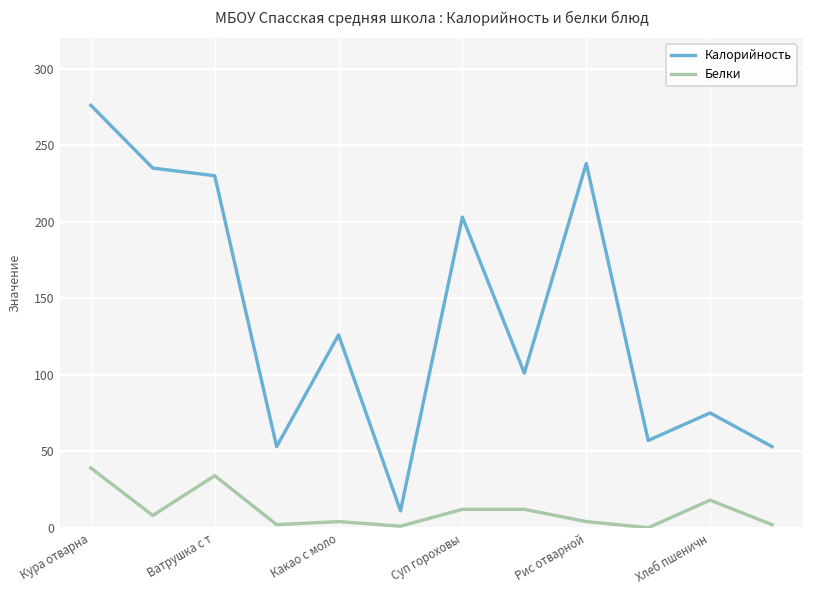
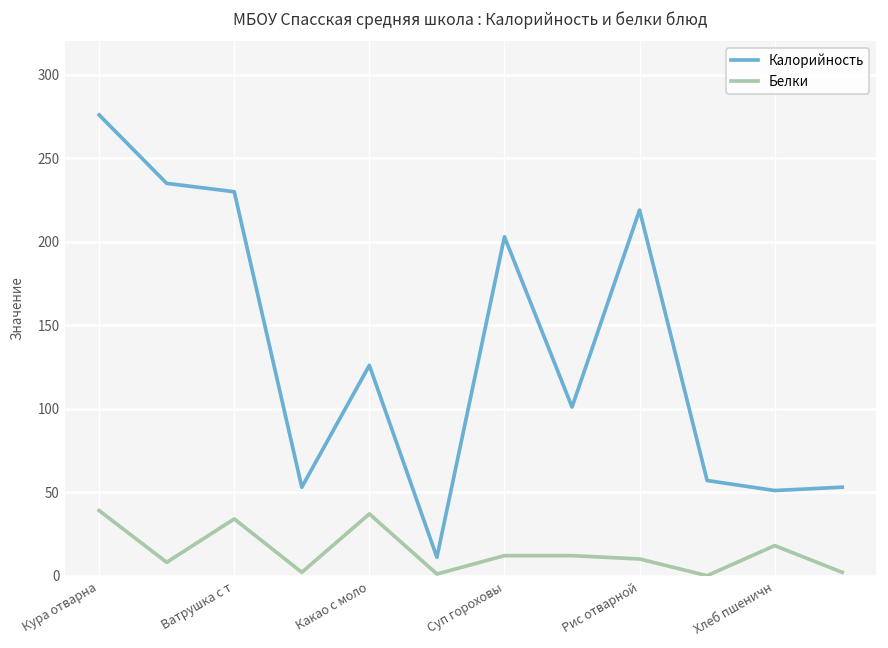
  {
    "Калорийность": {
      "Кура отварна": 276,
      "Ватрушка с т": 230,
      "Какао с моло": 126,
      "Суп гороховы": 203,
-     "Рис отварной": 238,
-     "Хлеб пшеничн": 75
+     "Рис отварной": 219,
+     "Хлеб пшеничн": 51
    },
    "Белки": {
      "Кура отварна": 39,
      "Ватрушка с т": 34,
-     "Какао с моло": 4,
+     "Какао с моло": 37,
      "Суп гороховы": 12,
-     "Рис отварной": 4,
+     "Рис отварной": 10,
      "Хлеб пшеничн": 18
    }
  }
